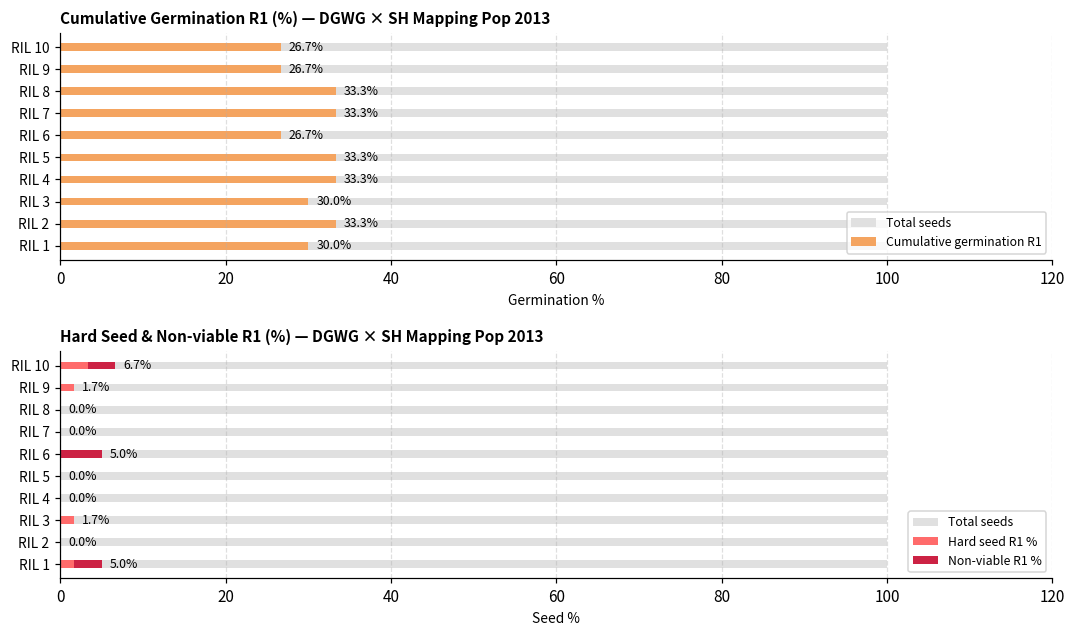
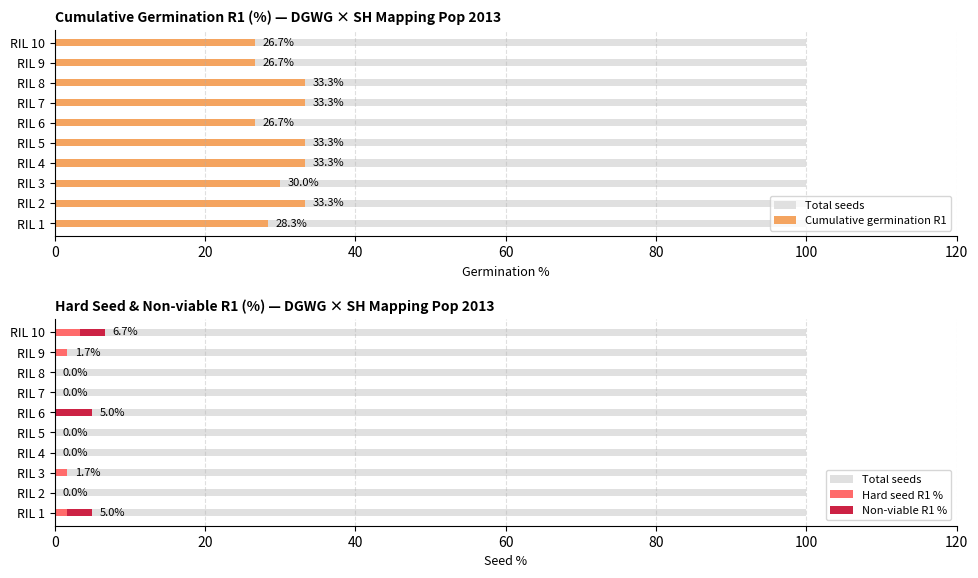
  {
    "Cumulative Germination R1 (%) — DGWG × SH Mapping Pop 2013": {
      "Cumulative germination R1": {
-       "RIL 1": "30.0%"
+       "RIL 1": "28.3%"
      }
    },
    "Hard Seed & Non-viable R1 (%) — DGWG × SH Mapping Pop 2013": {
      "Hard seed R1 %": {
        "RIL 8": "0.0%",
        "RIL 7": "0.0%",
        "RIL 5": "0.0%",
        "RIL 4": "0.0%",
        "RIL 2": "0.0%"
      },
      "Non-viable R1 %": {
        "RIL 8": "0.0%",
        "RIL 7": "0.0%",
        "RIL 5": "0.0%",
        "RIL 4": "0.0%",
        "RIL 2": "0.0%"
      }
    }
  }
